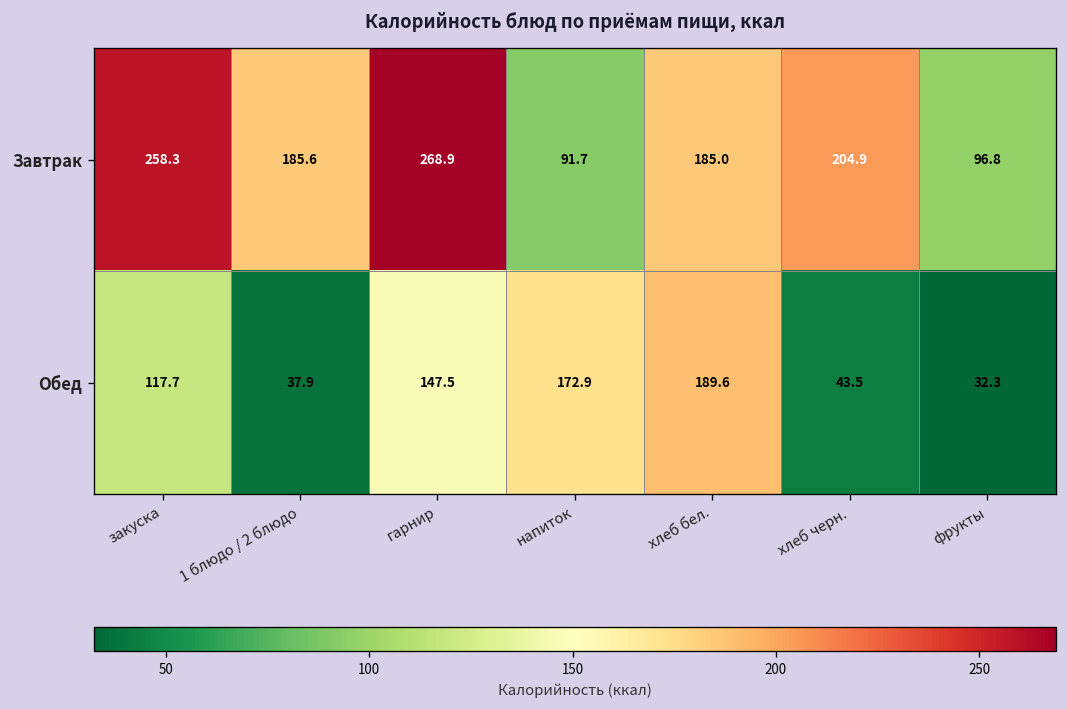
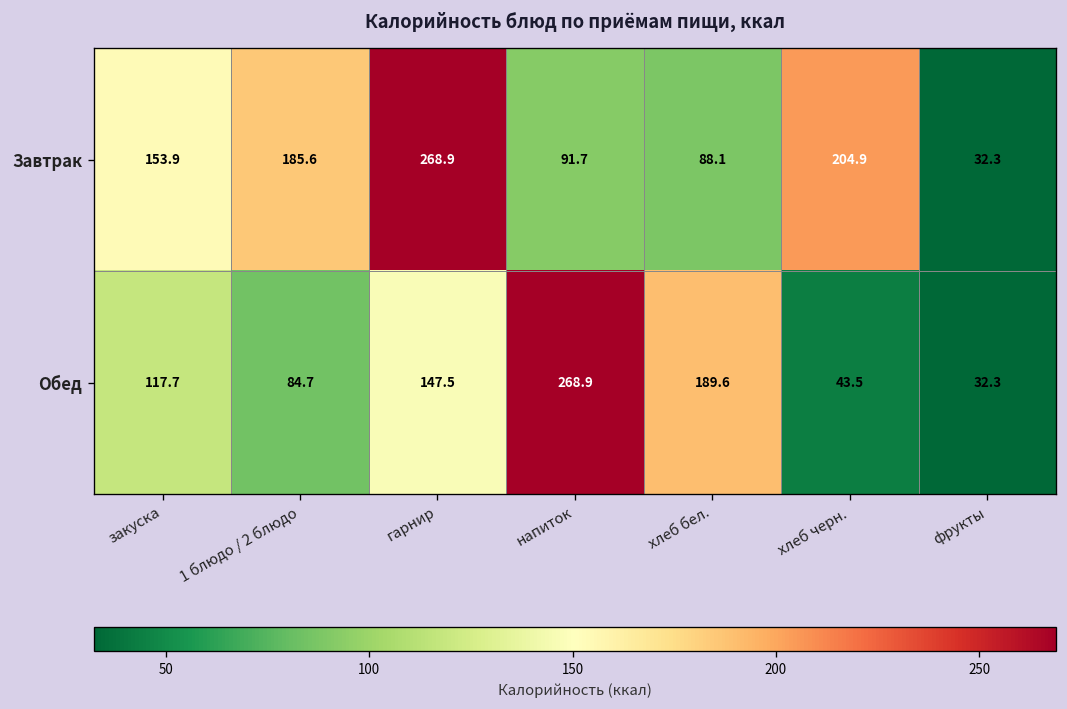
  {
    "Завтрак": {
-     "закуска": 258.3,
+     "закуска": 153.9,
      "1 блюдо / 2 блюдо": 185.6,
      "гарнир": 268.9,
      "напиток": 91.7,
-     "хлеб бел.": 185.0,
+     "хлеб бел.": 88.1,
      "хлеб черн.": 204.9,
-     "фрукты": 96.8
+     "фрукты": 32.3
    },
    "Обед": {
      "закуска": 117.7,
-     "1 блюдо / 2 блюдо": 37.9,
+     "1 блюдо / 2 блюдо": 84.7,
      "гарнир": 147.5,
-     "напиток": 172.9,
+     "напиток": 268.9,
      "хлеб бел.": 189.6,
      "хлеб черн.": 43.5,
      "фрукты": 32.3
    }
  }
